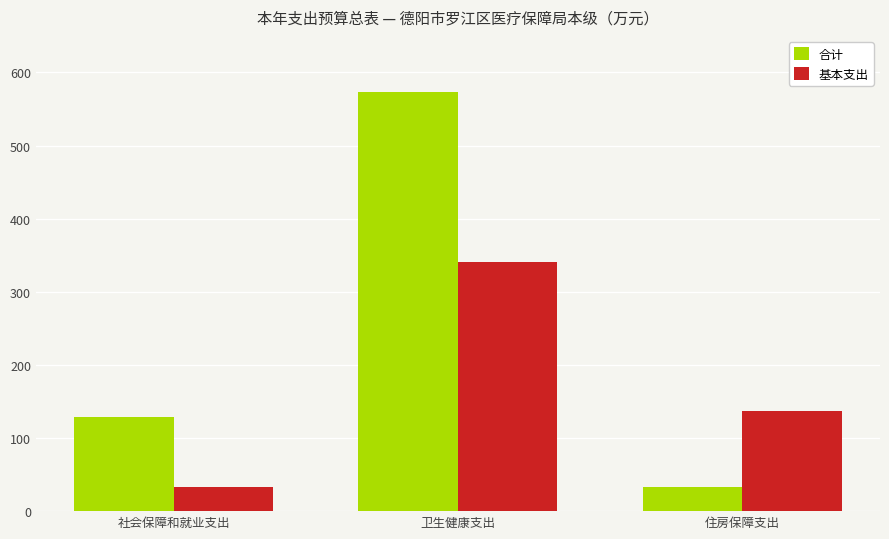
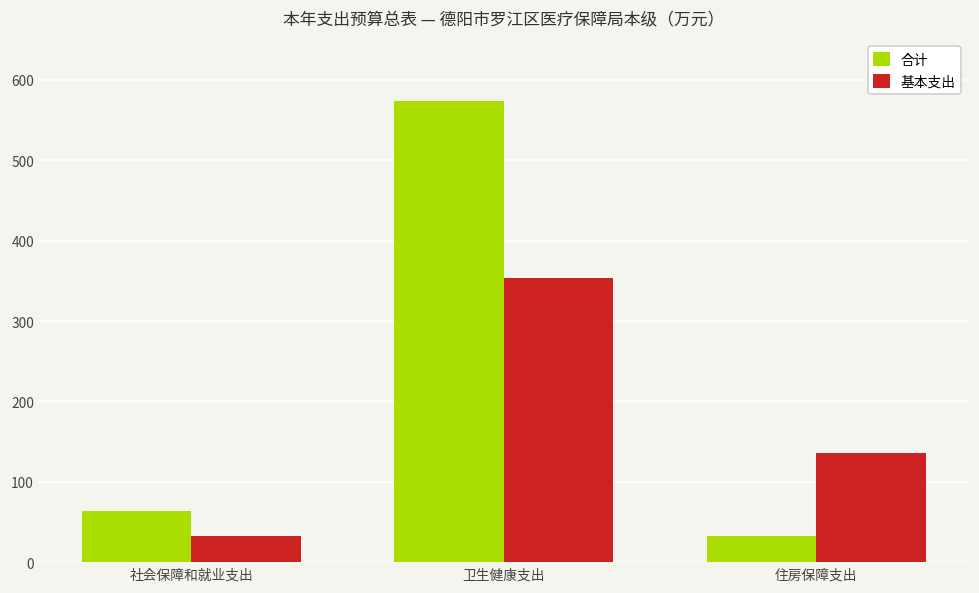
  {
    "合计": {
-     "社会保障和就业支出": 130,
+     "社会保障和就业支出": 60,
      "卫生健康支出": 570,
      "住房保障支出": 30
    },
    "基本支出": {
      "社会保障和就业支出": 30,
-     "卫生健康支出": 340,
+     "卫生健康支出": 350,
      "住房保障支出": 140
    }
  }
